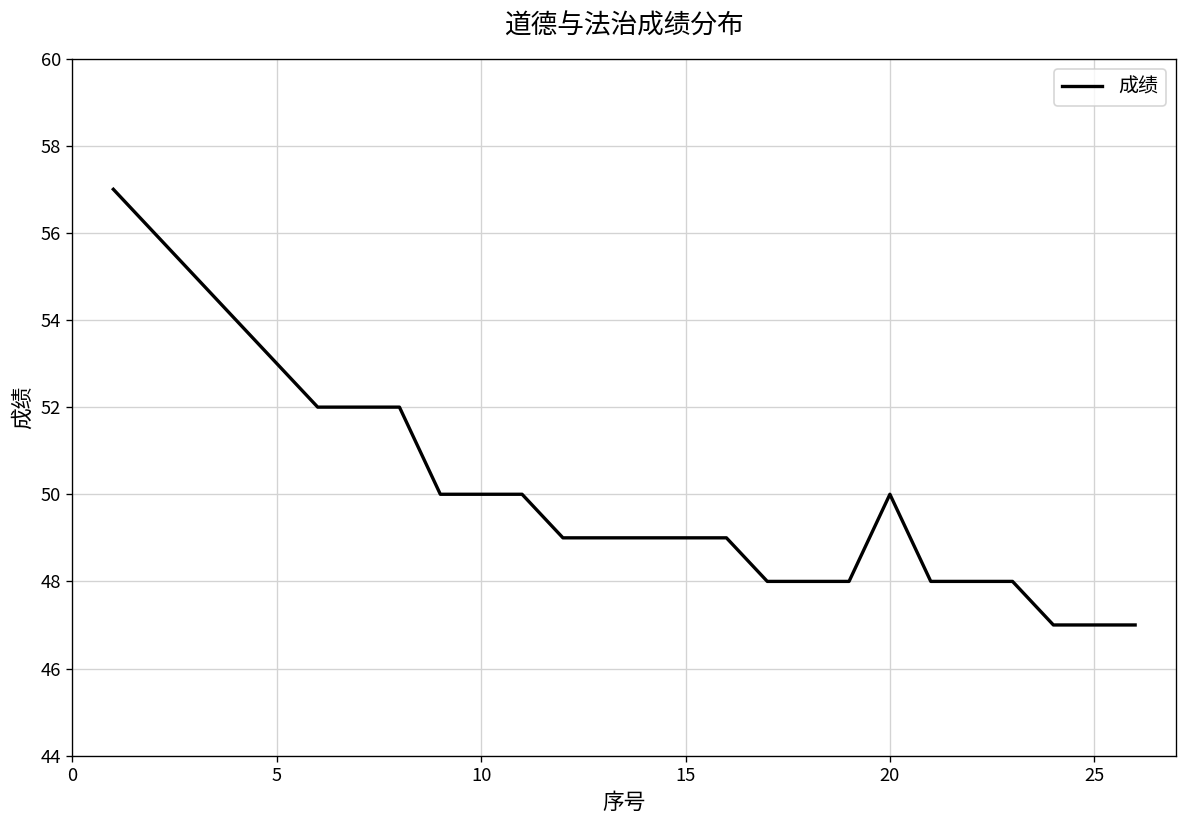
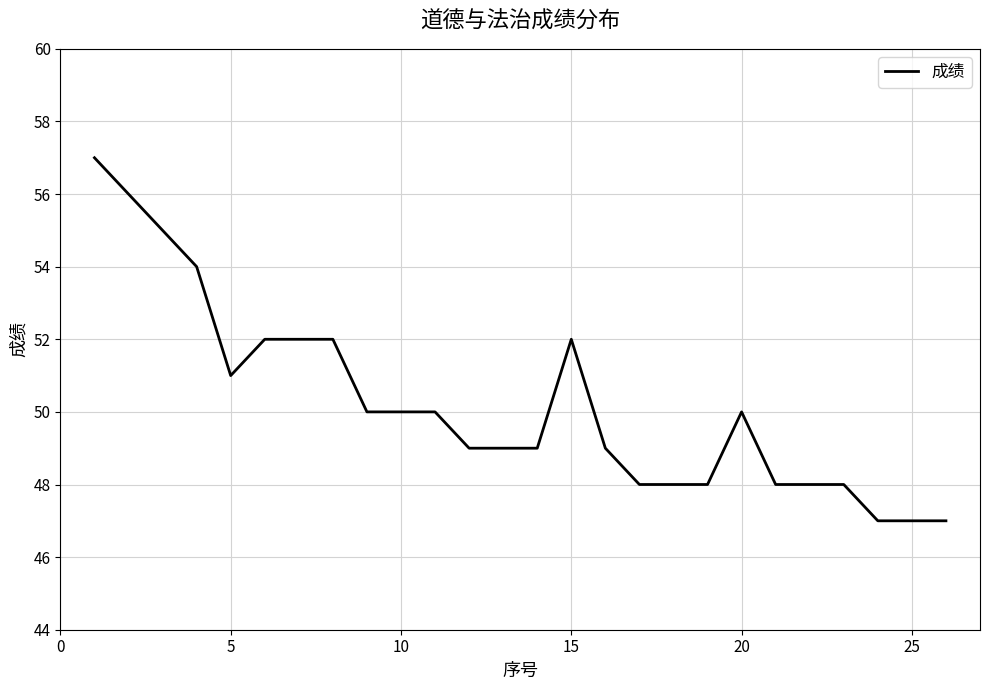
  {
-   "5": 53,
+   "5": 51,
    "10": 50,
-   "15": 49,
+   "15": 52,
    "20": 50,
    "25": 47
  }
